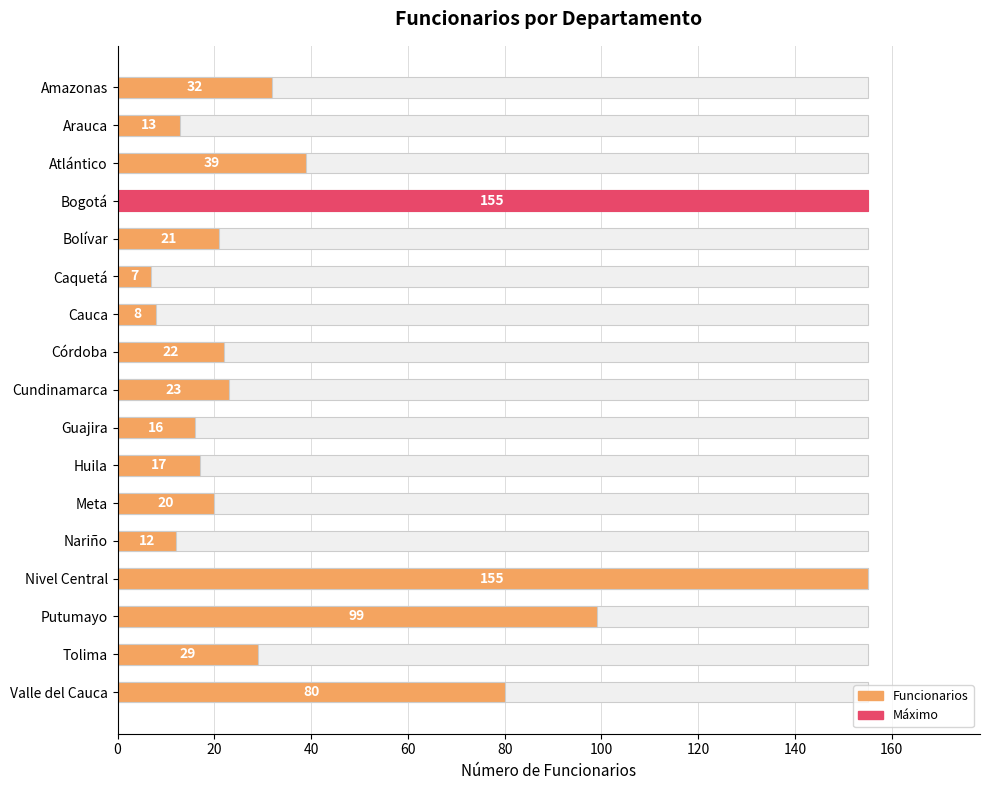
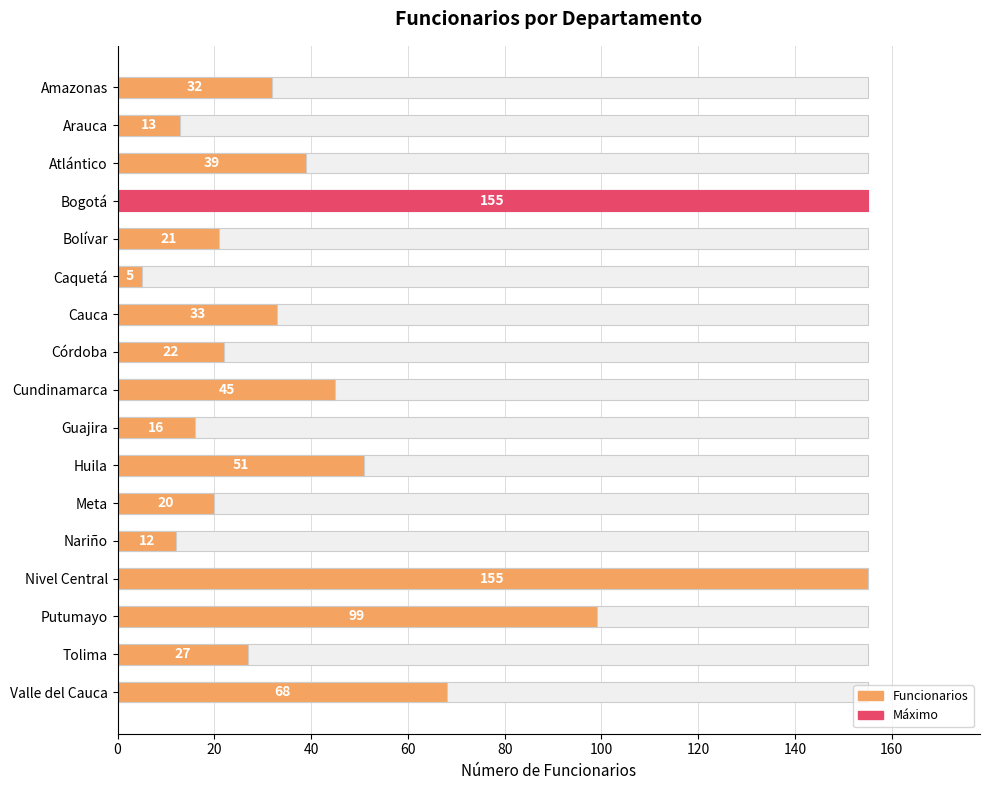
  {
    "Funcionarios": {
      "Bogotá": 155,
-     "Caquetá": 7,
-     "Cauca": 8,
-     "Cundinamarca": 23,
-     "Huila": 17,
+     "Caquetá": 5,
+     "Cauca": 33,
+     "Cundinamarca": 45,
+     "Huila": 51,
      "Nivel Central": 155,
-     "Tolima": 29,
-     "Valle del Cauca": 80
+     "Tolima": 27,
+     "Valle del Cauca": 68
    }
  }
